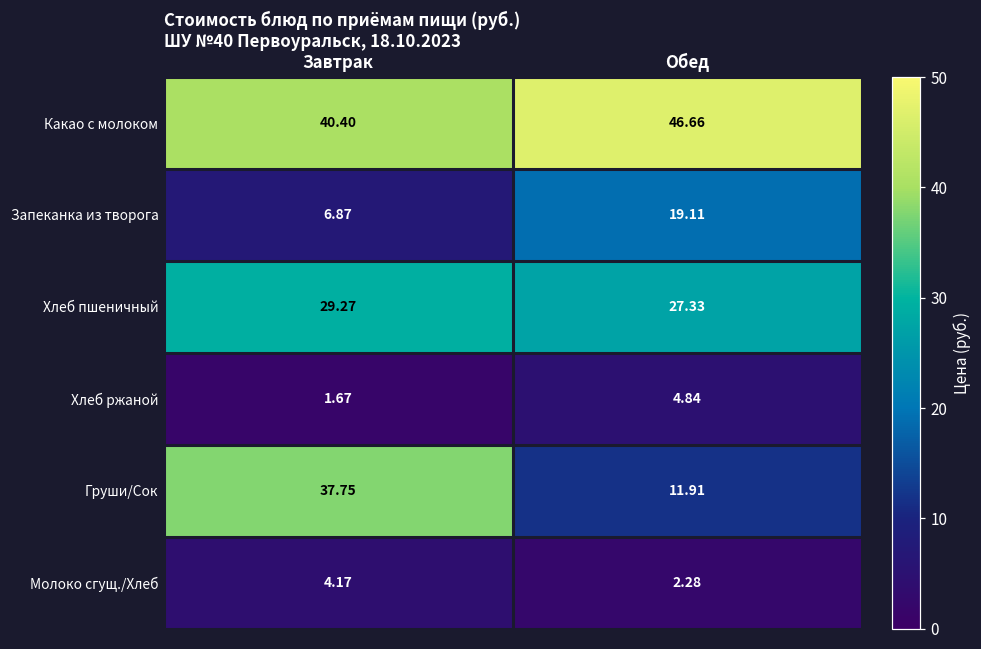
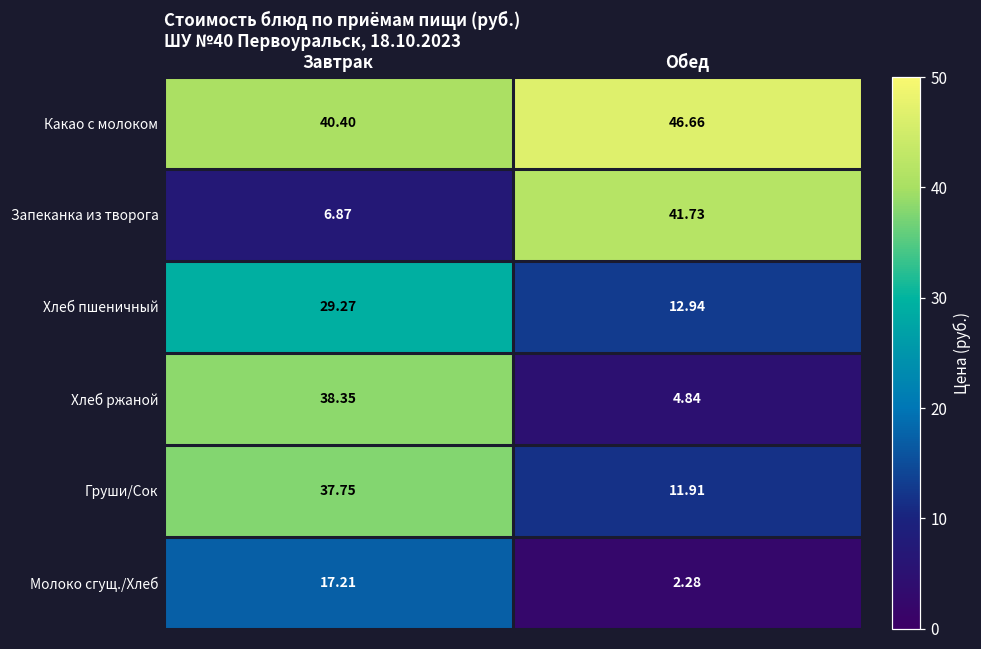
  {
    "Какао с молоком": {
      "Завтрак": 40.40,
      "Обед": 46.66
    },
    "Запеканка из творога": {
      "Завтрак": 6.87,
-     "Обед": 19.11
+     "Обед": 41.73
    },
    "Хлеб пшеничный": {
      "Завтрак": 29.27,
-     "Обед": 27.33
+     "Обед": 12.94
    },
    "Хлеб ржаной": {
-     "Завтрак": 1.67,
+     "Завтрак": 38.35,
      "Обед": 4.84
    },
    "Груши/Сок": {
      "Завтрак": 37.75,
      "Обед": 11.91
    },
    "Молоко сгущ./Хлеб": {
-     "Завтрак": 4.17,
+     "Завтрак": 17.21,
      "Обед": 2.28
    }
  }
